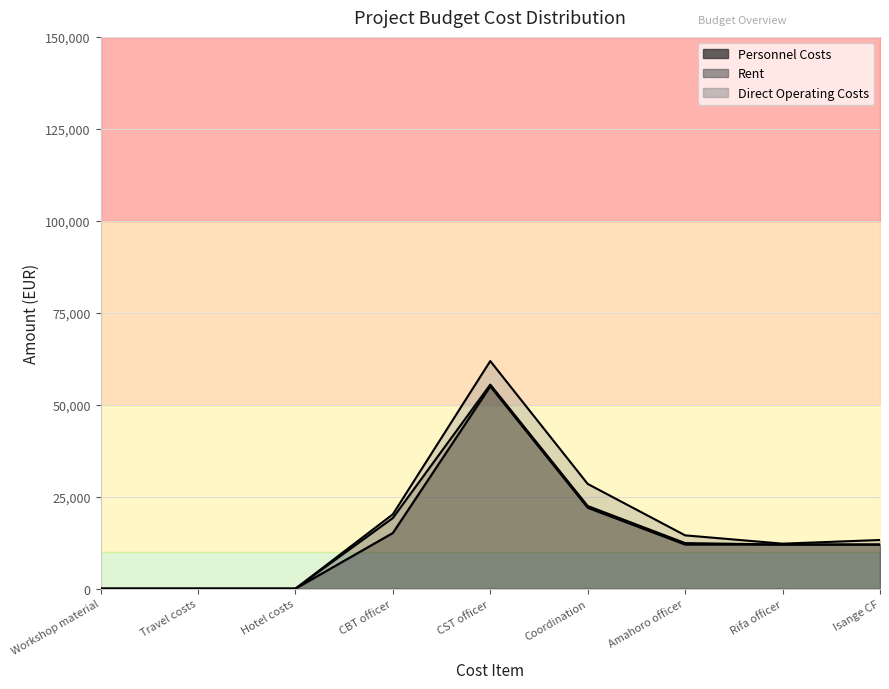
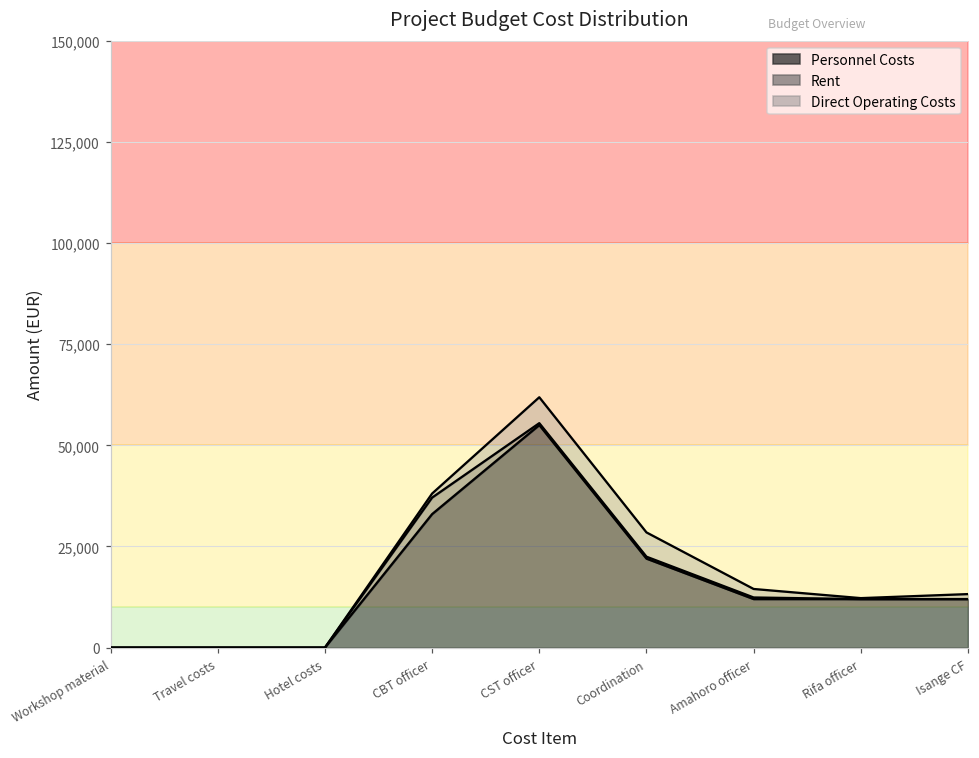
  {
    "Personnel Costs": {
-     "CBT officer": "15,000"
+     "CBT officer": "33,000"
    },
    "Rent": {
      "CBT officer": "4,000"
    }
  }
